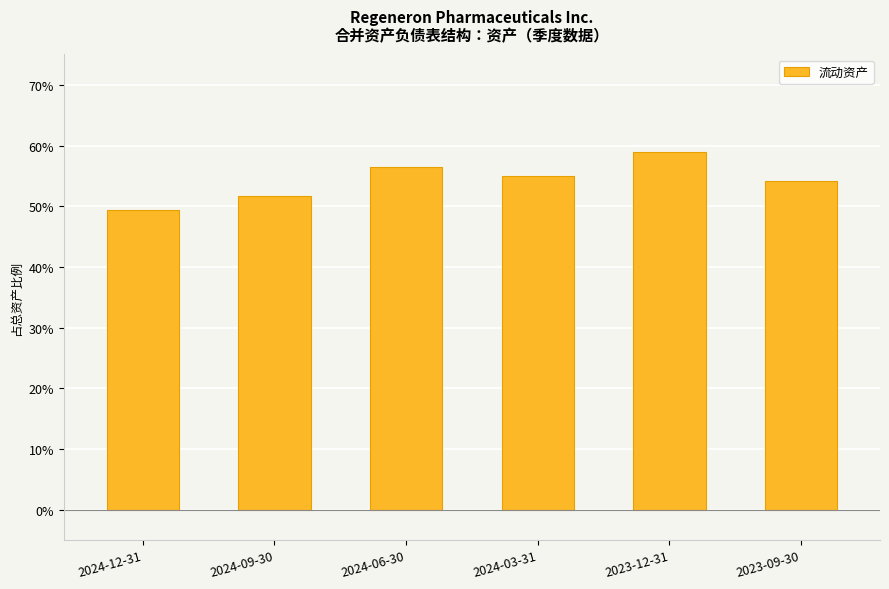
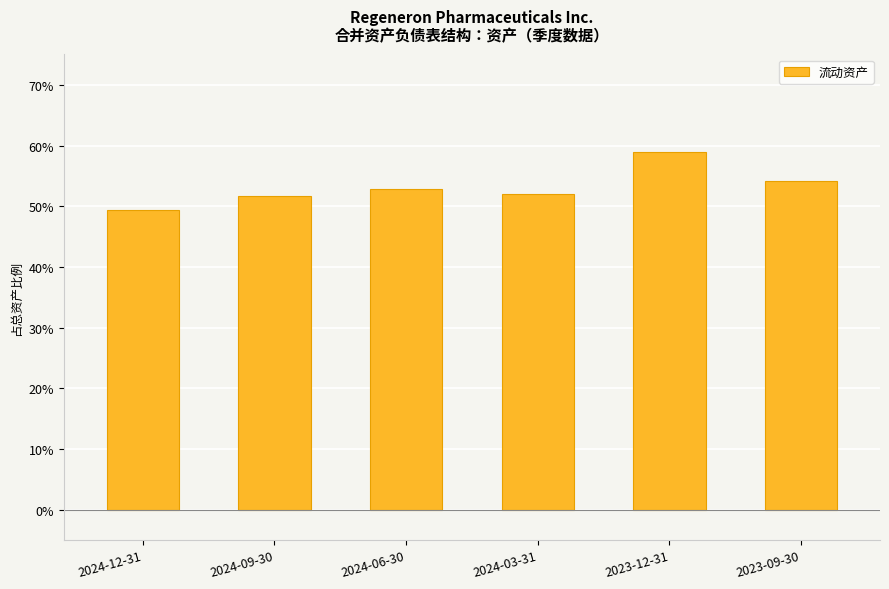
  {
    "2024-12-31": "49%",
    "2024-09-30": "52%",
-   "2024-06-30": "56%",
-   "2024-03-31": "55%",
+   "2024-06-30": "53%",
+   "2024-03-31": "52%",
    "2023-12-31": "59%",
    "2023-09-30": "54%"
  }
